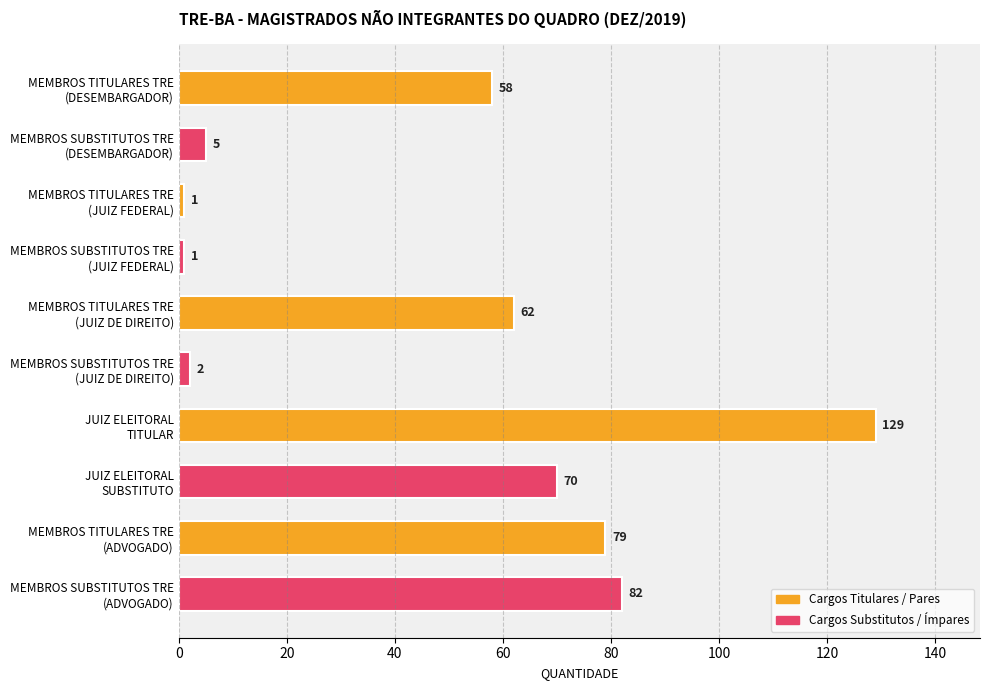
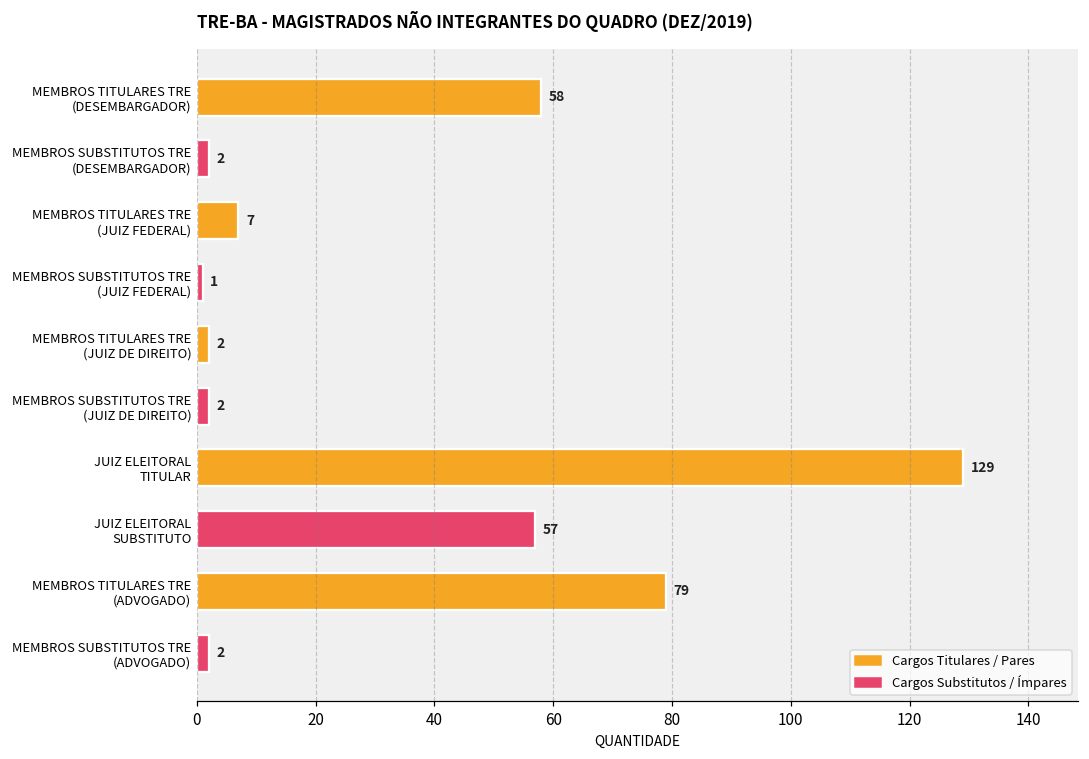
  {
    "MEMBROS TITULARES TRE (DESEMBARGADOR)": 58,
-   "MEMBROS SUBSTITUTOS TRE (DESEMBARGADOR)": 5,
-   "MEMBROS TITULARES TRE (JUIZ FEDERAL)": 1,
+   "MEMBROS SUBSTITUTOS TRE (DESEMBARGADOR)": 2,
+   "MEMBROS TITULARES TRE (JUIZ FEDERAL)": 7,
    "MEMBROS SUBSTITUTOS TRE (JUIZ FEDERAL)": 1,
-   "MEMBROS TITULARES TRE (JUIZ DE DIREITO)": 62,
+   "MEMBROS TITULARES TRE (JUIZ DE DIREITO)": 2,
    "MEMBROS SUBSTITUTOS TRE (JUIZ DE DIREITO)": 2,
    "JUIZ ELEITORAL TITULAR": 129,
-   "JUIZ ELEITORAL SUBSTITUTO": 70,
+   "JUIZ ELEITORAL SUBSTITUTO": 57,
    "MEMBROS TITULARES TRE (ADVOGADO)": 79,
-   "MEMBROS SUBSTITUTOS TRE (ADVOGADO)": 82
+   "MEMBROS SUBSTITUTOS TRE (ADVOGADO)": 2
  }
